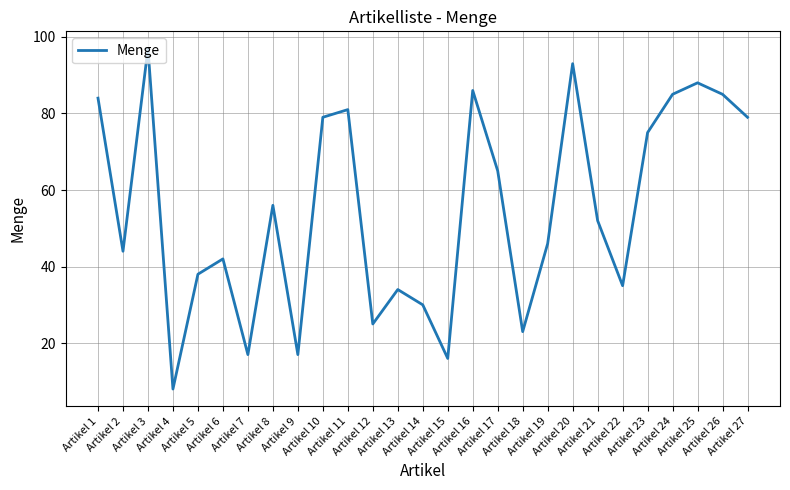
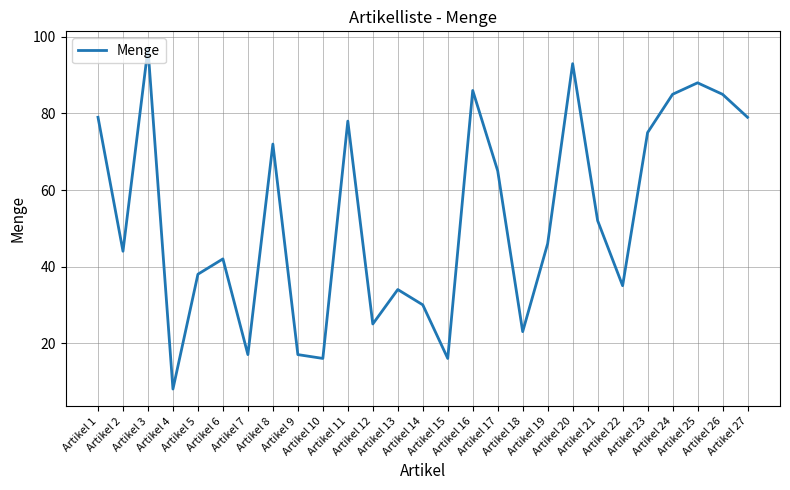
  {
-   "Artikel 1": 84,
+   "Artikel 1": 79,
    "Artikel 2": 44,
    "Artikel 4": 8,
    "Artikel 5": 38,
    "Artikel 6": 42,
    "Artikel 7": 17,
-   "Artikel 8": 56,
+   "Artikel 8": 72,
    "Artikel 9": 17,
-   "Artikel 10": 79,
-   "Artikel 11": 81,
+   "Artikel 10": 16,
+   "Artikel 11": 78,
    "Artikel 12": 25,
    "Artikel 13": 34,
    "Artikel 14": 30,
    "Artikel 15": 16,
    "Artikel 16": 86,
    "Artikel 17": 65,
    "Artikel 18": 23,
    "Artikel 19": 46,
    "Artikel 20": 93,
    "Artikel 21": 52,
    "Artikel 22": 35,
    "Artikel 23": 75,
    "Artikel 24": 85,
    "Artikel 25": 88,
    "Artikel 26": 85,
    "Artikel 27": 79
  }
